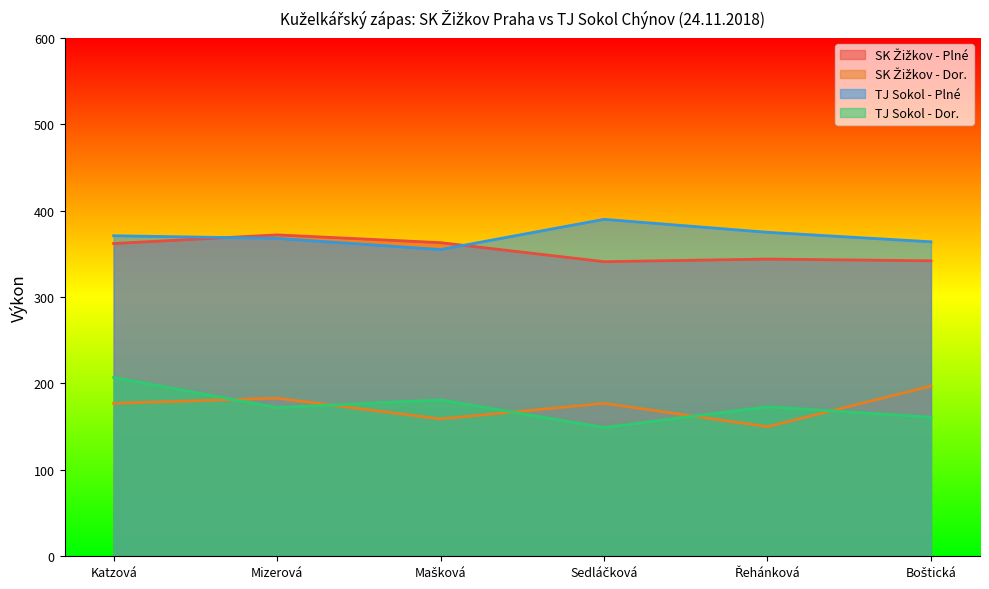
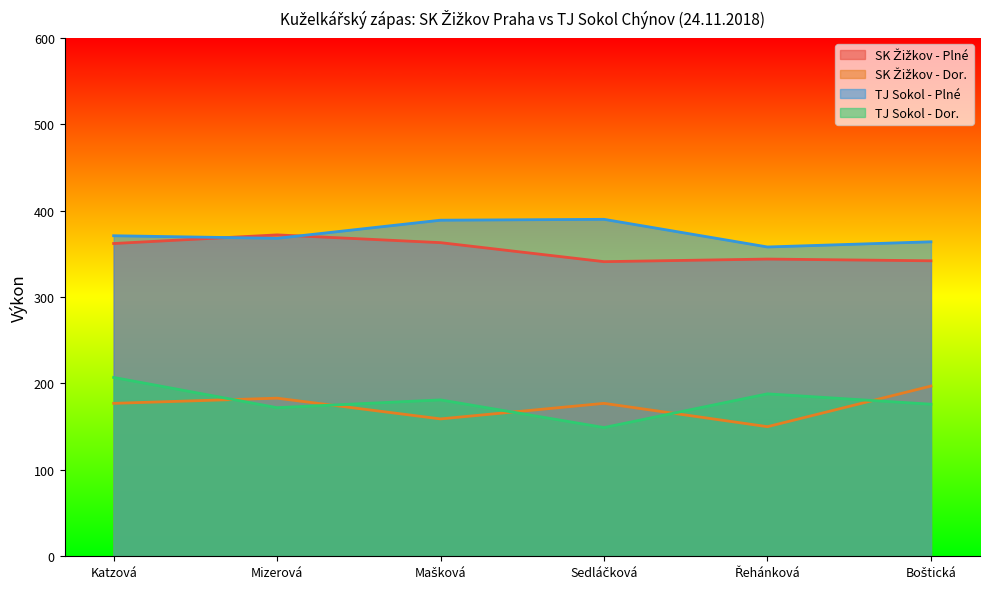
  {
    "TJ Sokol - Plné": {
      "Katzová": 370,
      "Mizerová": 370,
-     "Mašková": 360,
+     "Mašková": 390,
      "Sedláčková": 390,
-     "Řehánková": 380,
+     "Řehánková": 360,
      "Boštická": 360
    },
    "TJ Sokol - Dor.": {
      "Katzová": 210,
      "Mizerová": 170,
      "Mašková": 180,
      "Sedláčková": 150,
-     "Řehánková": 170,
-     "Boštická": 160
+     "Řehánková": 190,
+     "Boštická": 180
    }
  }
